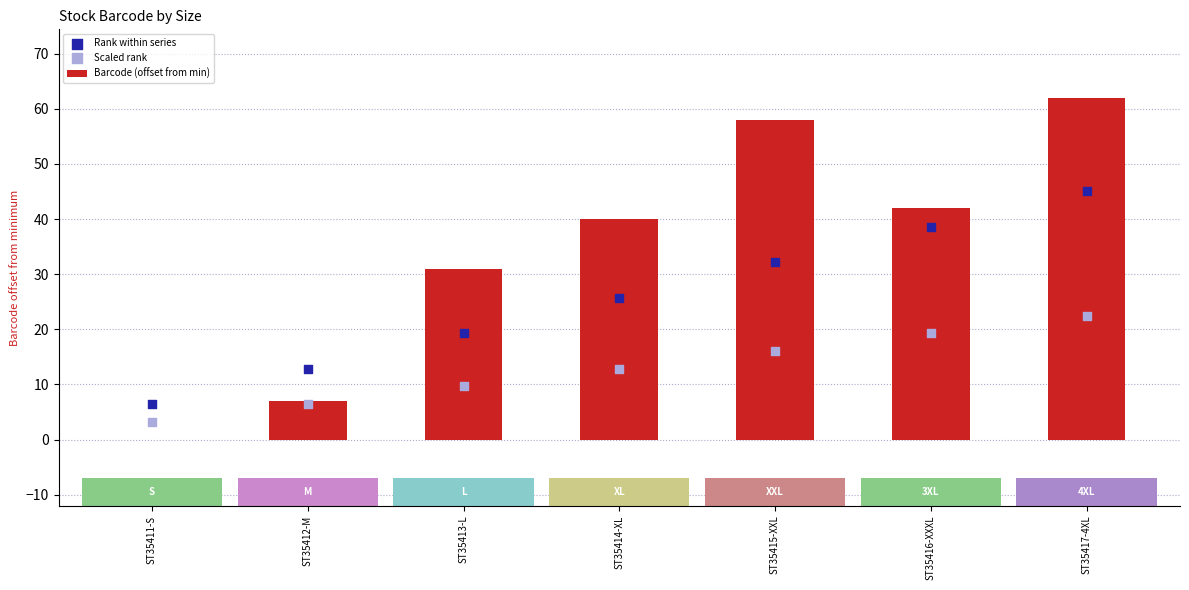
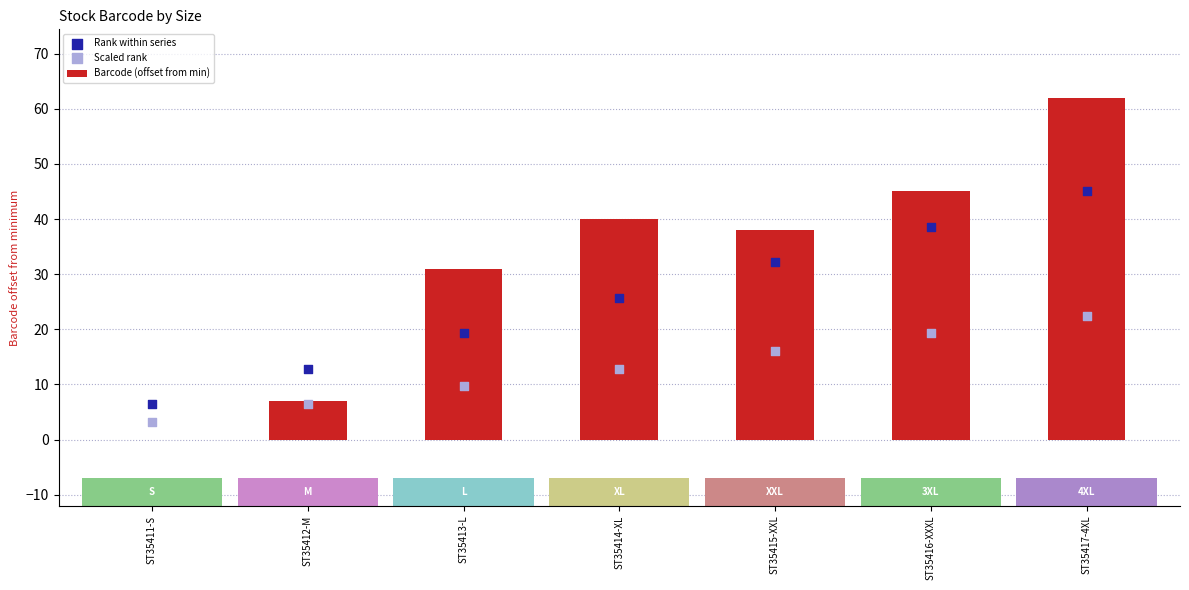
  {
    "Barcode (offset from min)": {
      "ST35411-S": 0,
      "ST35412-M": 7,
      "ST35413-L": 31,
      "ST35414-XL": 40,
-     "ST35415-XXL": 58,
-     "ST35416-XXXL": 42,
+     "ST35415-XXL": 38,
+     "ST35416-XXXL": 45,
      "ST35417-4XL": 62
    }
  }
